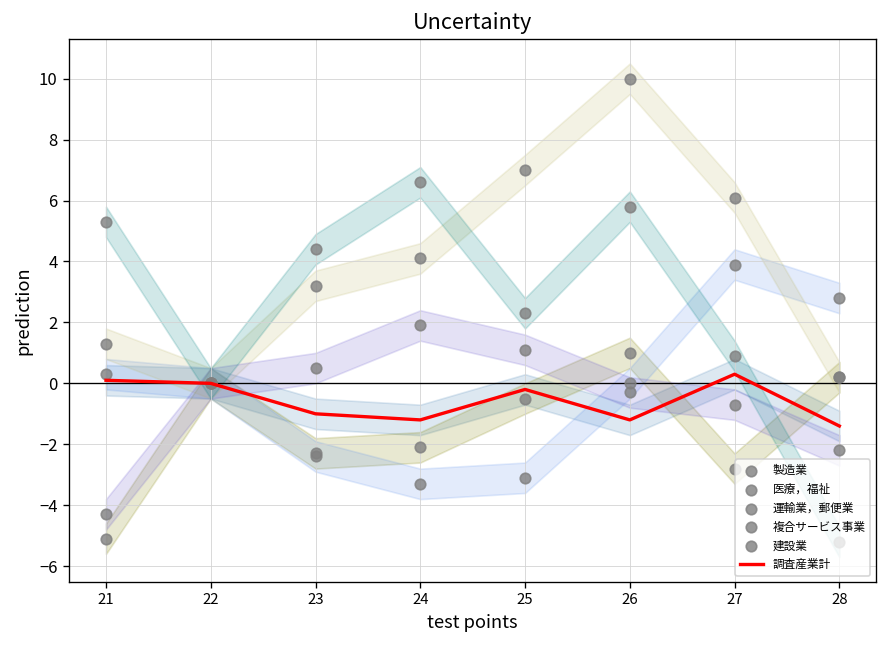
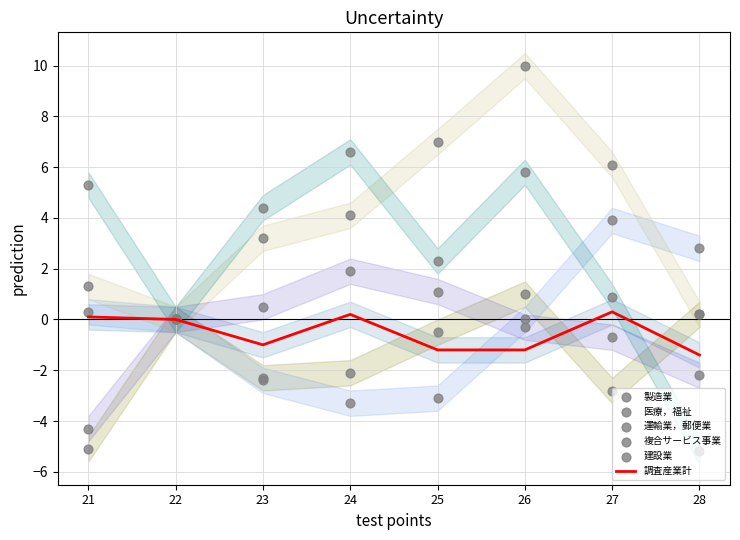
  {
    "調査産業計": {
      "21": 0.1,
      "23": -1.0,
-     "24": -1.2,
-     "25": -0.2,
+     "24": 0.2,
+     "25": -1.2,
      "26": -1.2,
      "27": 0.3,
      "28": -1.4
    }
  }
